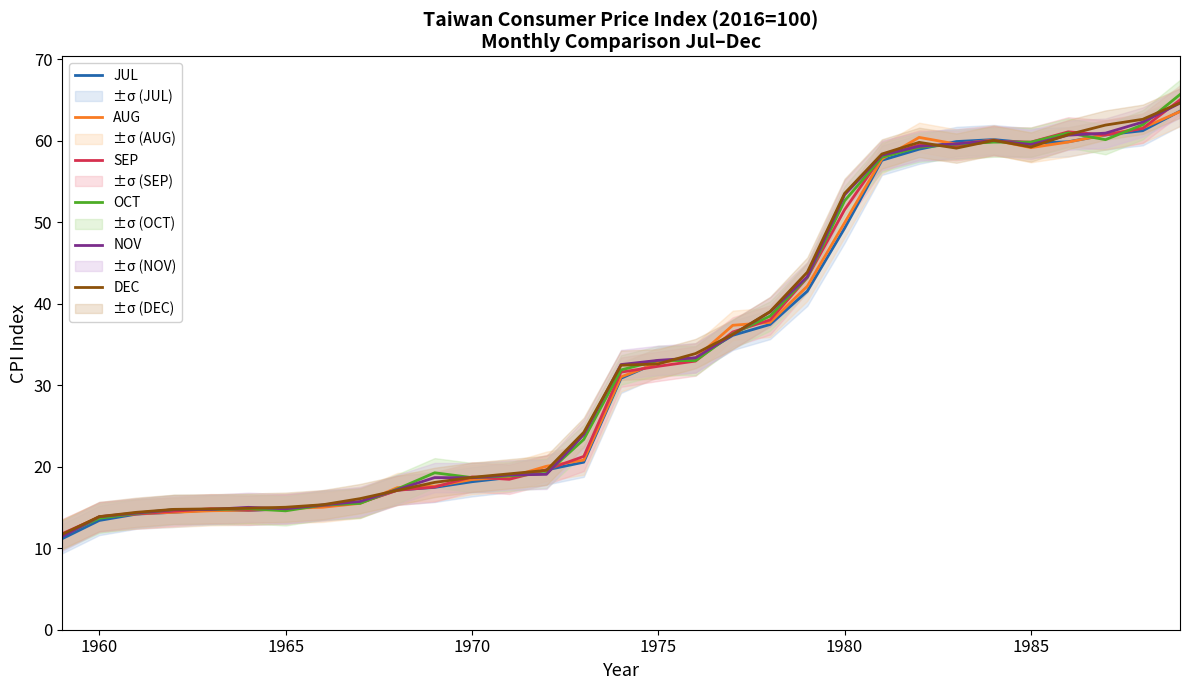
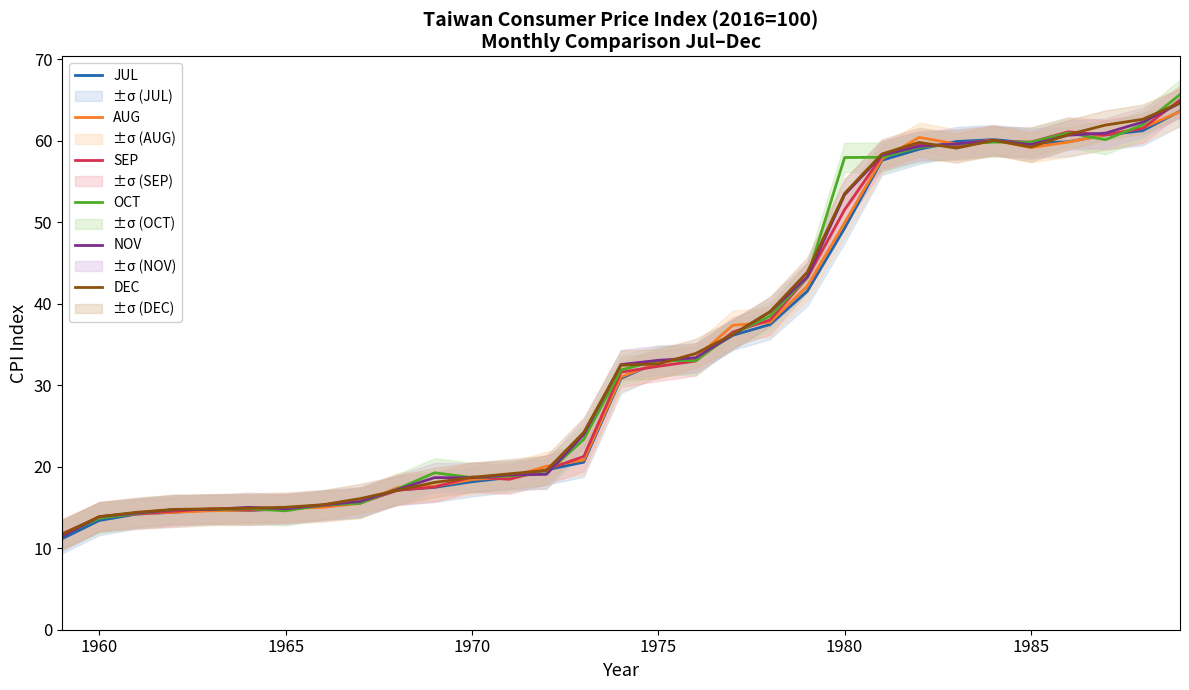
  {
    "JUL": {
      "1980": 49
    },
    "AUG": {
      "1980": 50
    },
    "OCT": {
-     "1980": 53
+     "1980": 58
    }
  }
